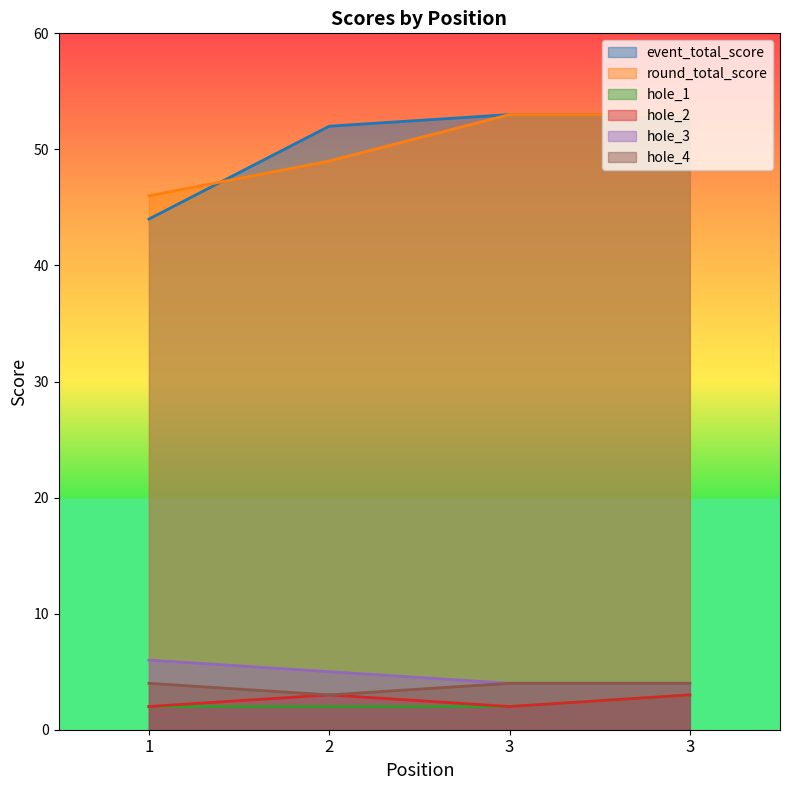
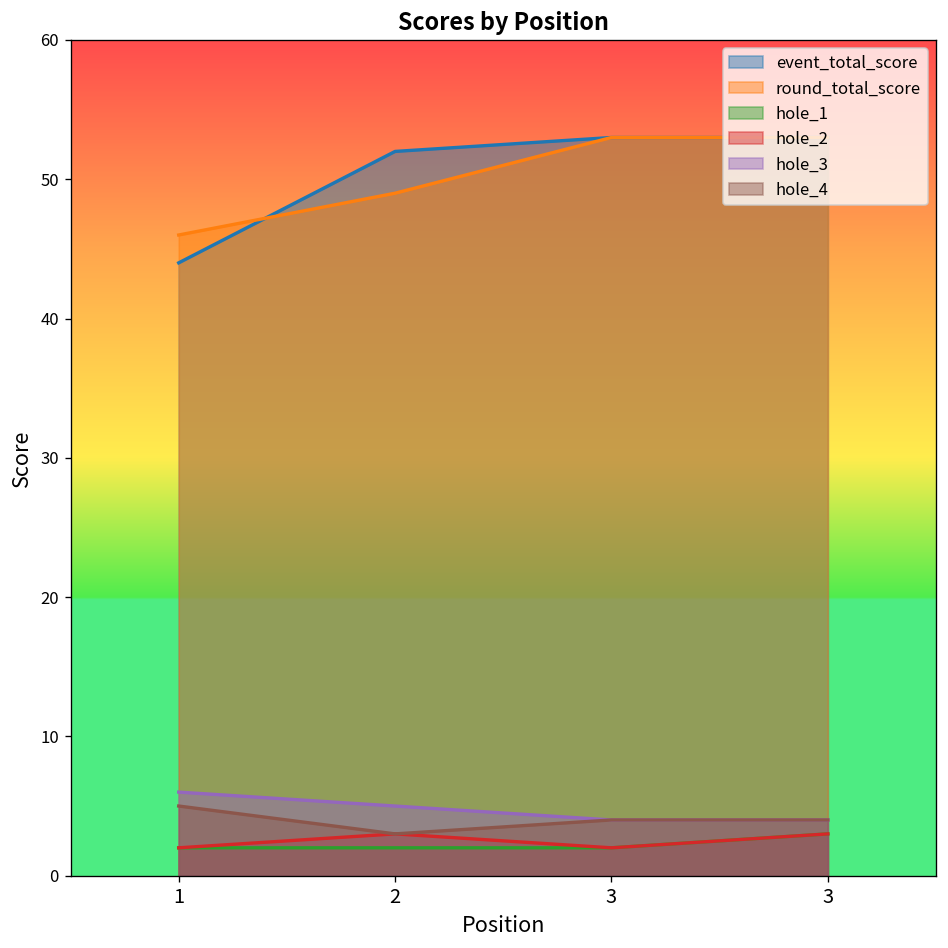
  {
    "event_total_score": {
      "1": 44,
      "2": 52
    },
    "round_total_score": {
      "1": 46,
      "2": 49
    },
    "hole_1": {
      "2": 2
    },
    "hole_3": {
      "1": 6,
      "2": 5
    },
    "hole_4": {
-     "1": 4
+     "1": 5
    }
  }
